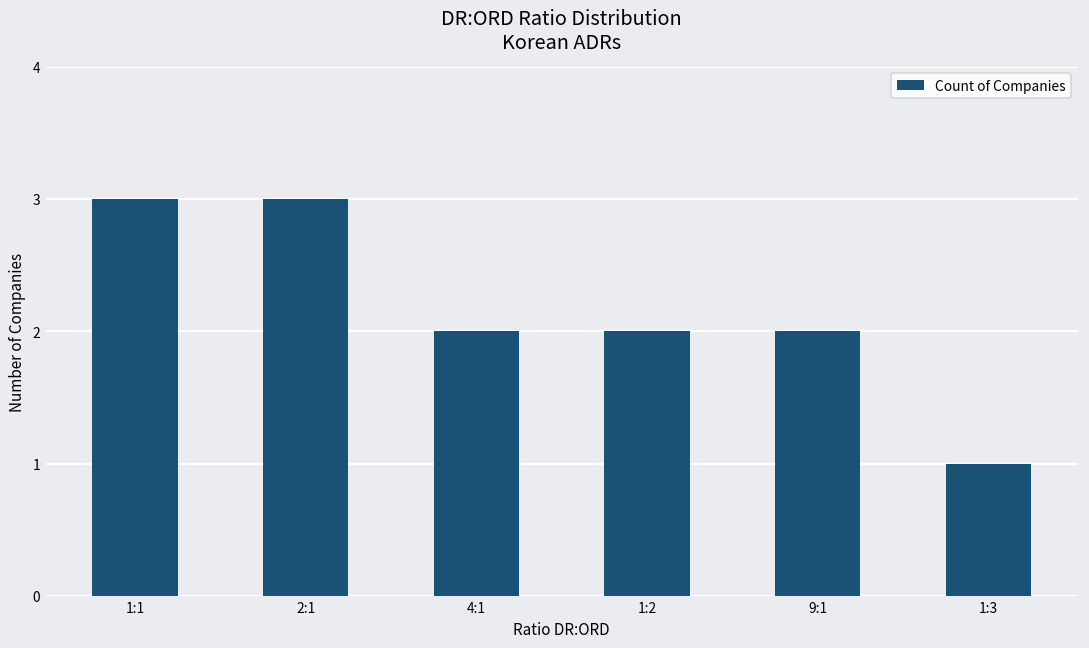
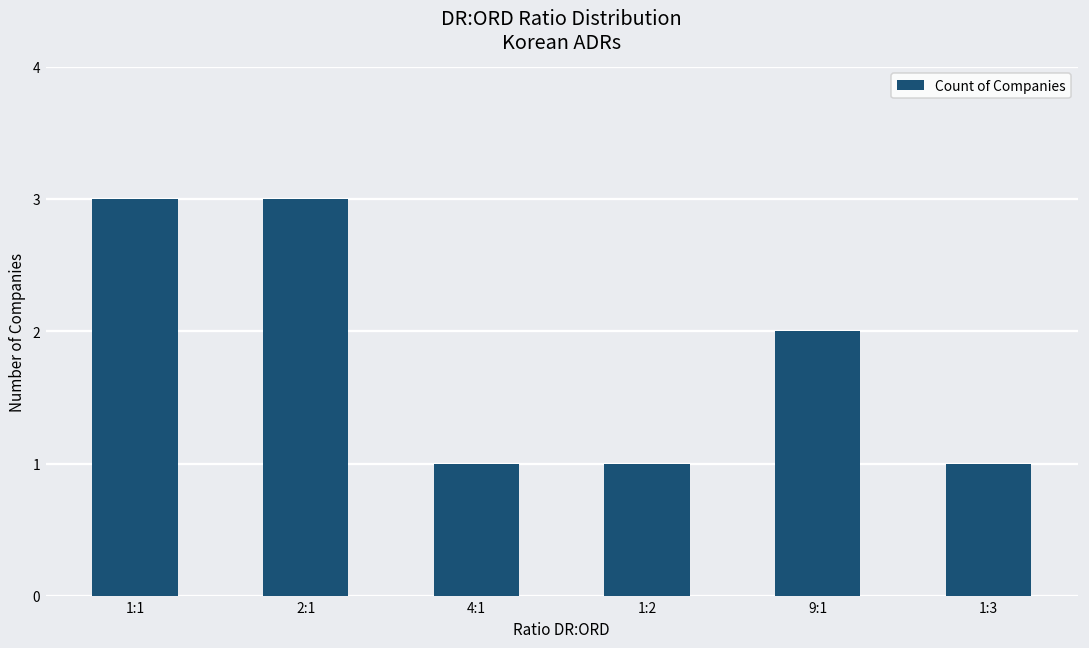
  {
    "1:1": 3,
    "2:1": 3,
-   "4:1": 2,
-   "1:2": 2,
+   "4:1": 1,
+   "1:2": 1,
    "9:1": 2,
    "1:3": 1
  }
